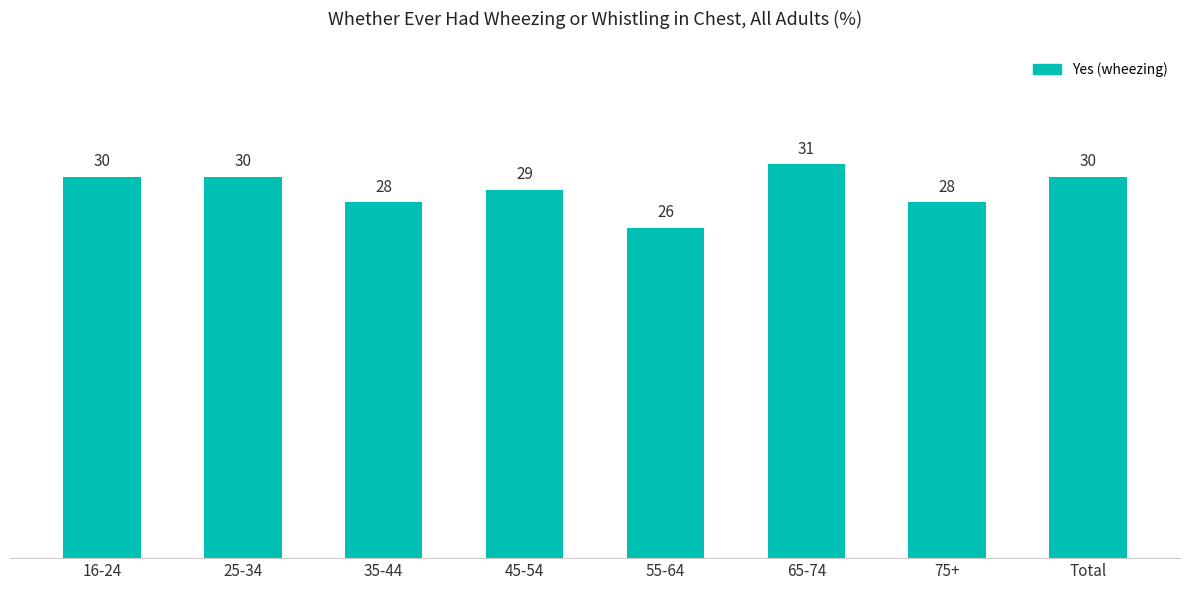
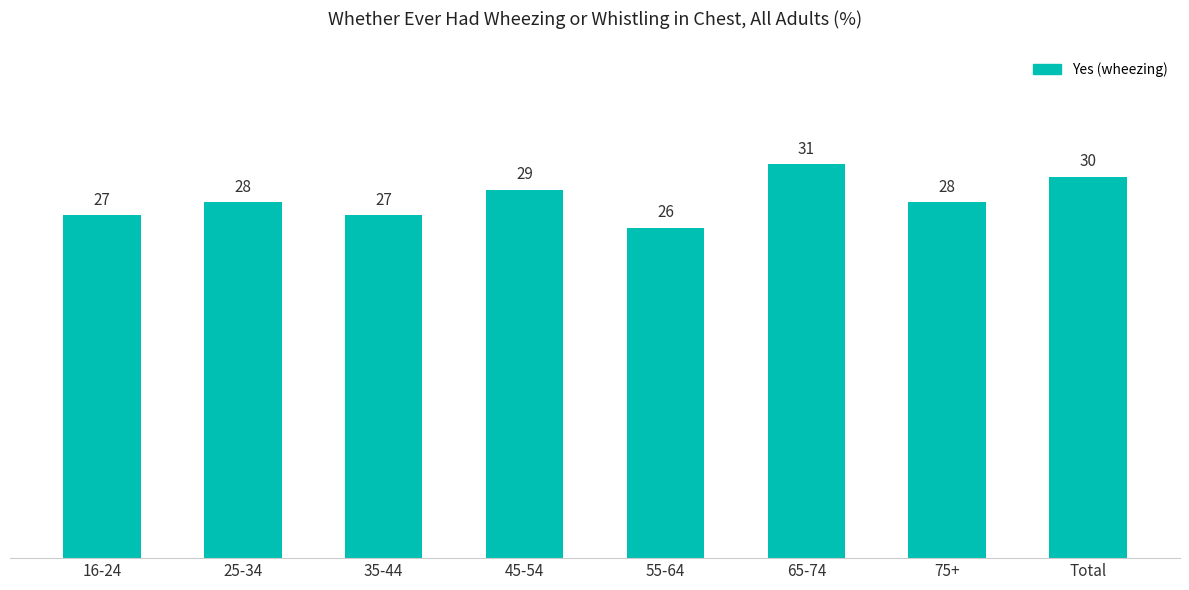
  {
-   "16-24": 30,
-   "25-34": 30,
-   "35-44": 28,
+   "16-24": 27,
+   "25-34": 28,
+   "35-44": 27,
    "45-54": 29,
    "55-64": 26,
    "65-74": 31,
    "75+": 28,
    "Total": 30
  }
